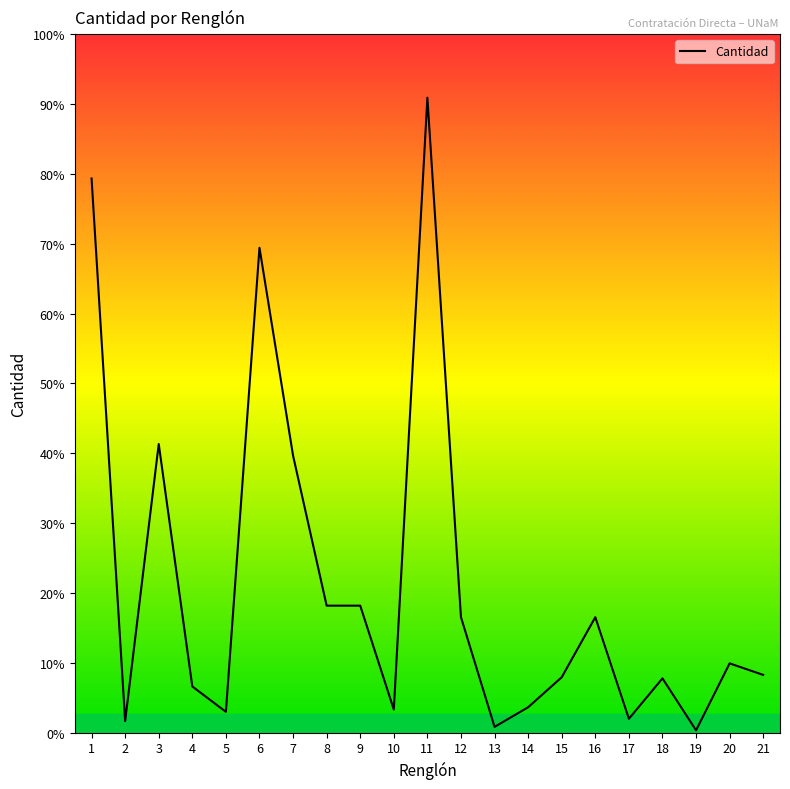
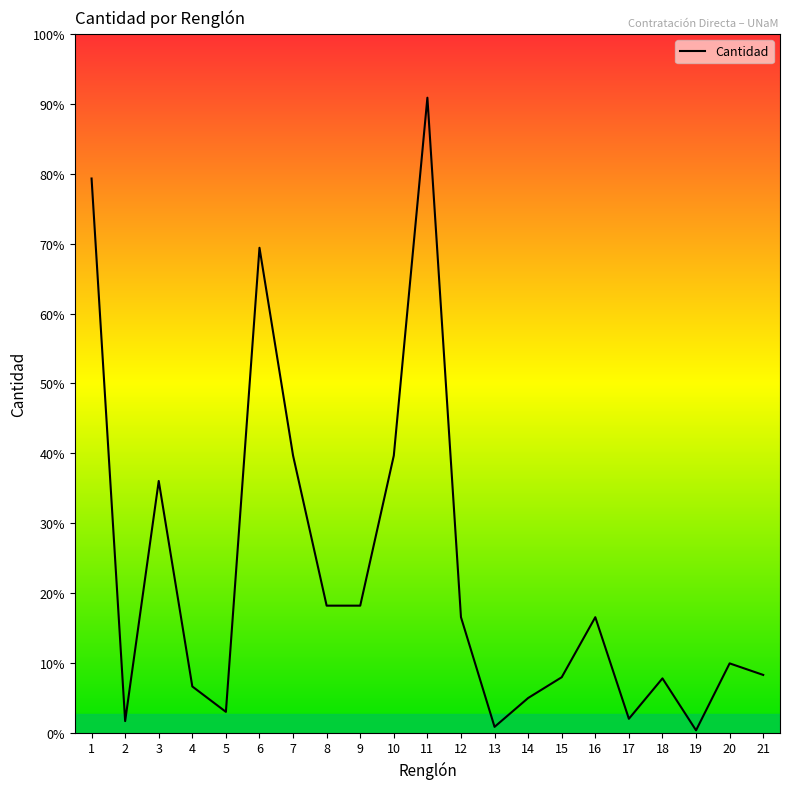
  {
    "1": "79%",
-   "3": "41%",
+   "3": "36%",
    "4": "7%",
    "5": "3%",
    "6": "69%",
    "7": "40%",
    "8": "18%",
    "9": "18%",
-   "10": "3%",
+   "10": "40%",
    "11": "91%",
    "12": "17%",
-   "14": "4%",
+   "14": "5%",
    "15": "8%",
    "16": "17%",
    "18": "8%",
    "20": "10%",
    "21": "8%"
  }
